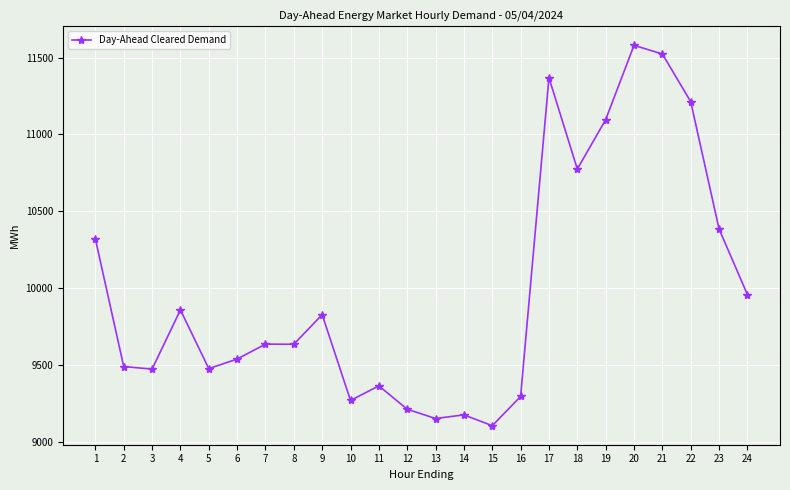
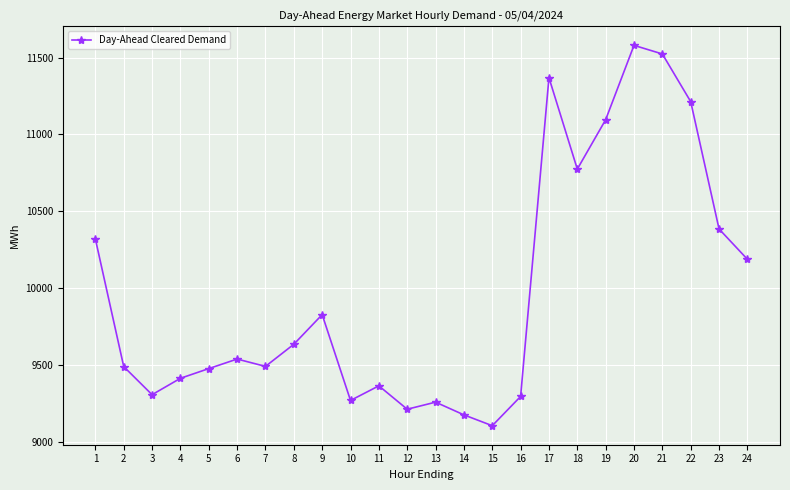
  {
    "1": 10320,
    "2": 9490,
-   "3": 9480,
-   "4": 9860,
+   "3": 9310,
+   "4": 9420,
    "5": 9480,
    "6": 9540,
-   "7": 9640,
+   "7": 9490,
    "8": 9640,
    "9": 9830,
    "10": 9270,
    "11": 9370,
    "12": 9220,
-   "13": 9150,
+   "13": 9260,
    "14": 9180,
    "15": 9110,
    "16": 9300,
    "17": 11370,
    "18": 10780,
    "19": 11100,
    "20": 11580,
    "21": 11520,
    "22": 11210,
    "23": 10390,
-   "24": 9960
+   "24": 10190
  }
